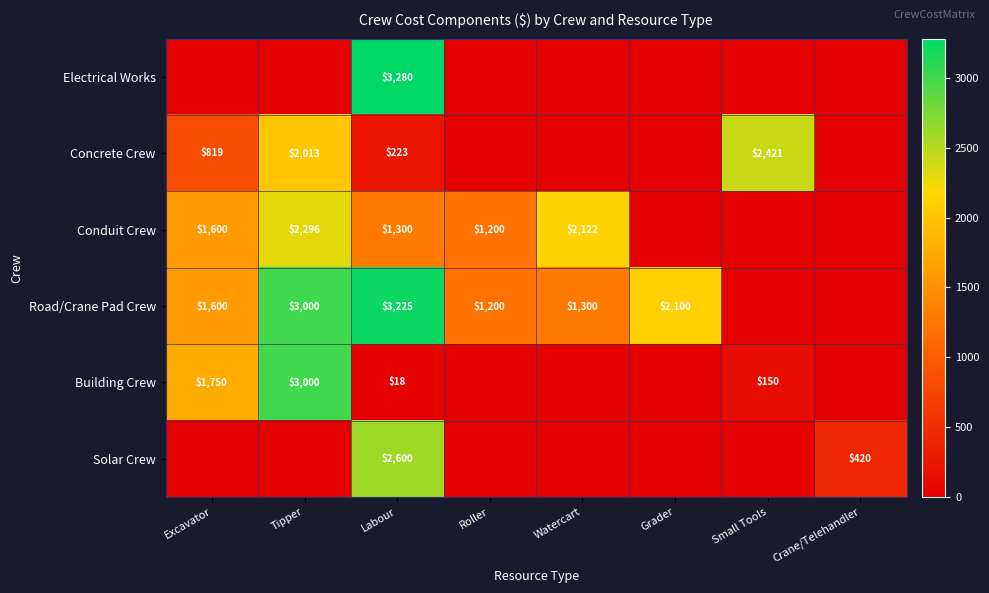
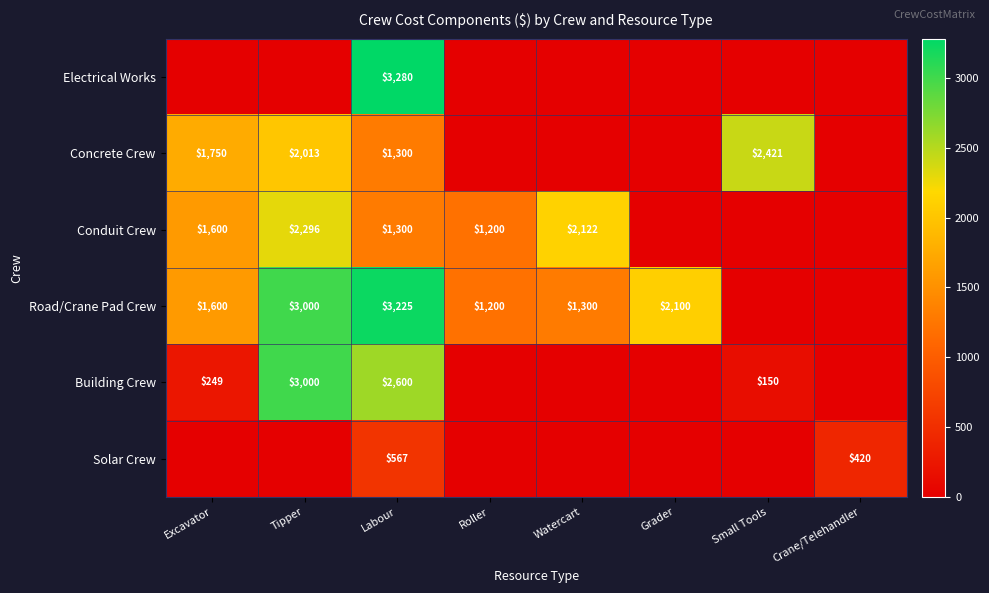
  {
    "Electrical Works": {
      "Labour": "$3,280"
    },
    "Concrete Crew": {
-     "Excavator": "$819",
+     "Excavator": "$1,750",
      "Tipper": "$2,013",
-     "Labour": "$223",
+     "Labour": "$1,300",
      "Small Tools": "$2,421"
    },
    "Conduit Crew": {
      "Excavator": "$1,600",
      "Tipper": "$2,296",
      "Labour": "$1,300",
      "Roller": "$1,200",
      "Watercart": "$2,122"
    },
    "Road/Crane Pad Crew": {
      "Excavator": "$1,600",
      "Tipper": "$3,000",
      "Labour": "$3,225",
      "Roller": "$1,200",
      "Watercart": "$1,300",
      "Grader": "$2,100"
    },
    "Building Crew": {
-     "Excavator": "$1,750",
+     "Excavator": "$249",
      "Tipper": "$3,000",
-     "Labour": "$18",
+     "Labour": "$2,600",
      "Small Tools": "$150"
    },
    "Solar Crew": {
-     "Labour": "$2,600",
+     "Labour": "$567",
      "Crane/Telehandler": "$420"
    }
  }
